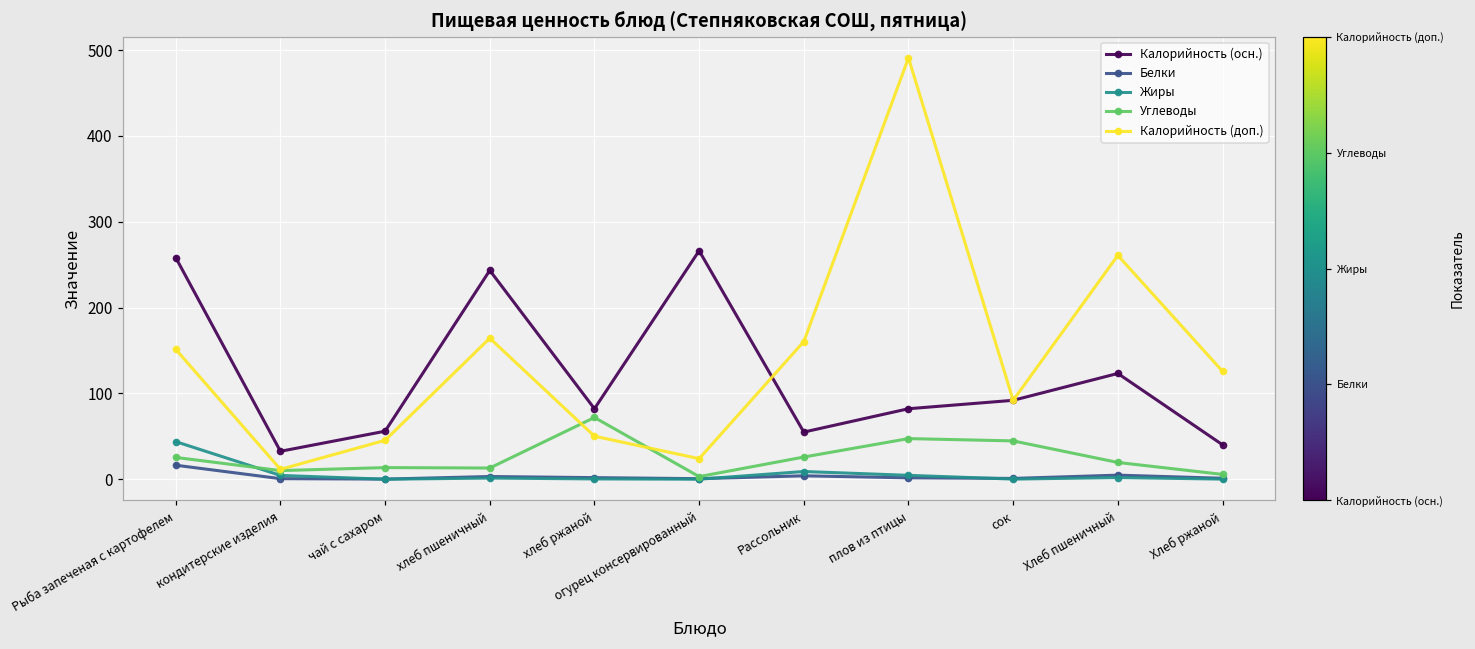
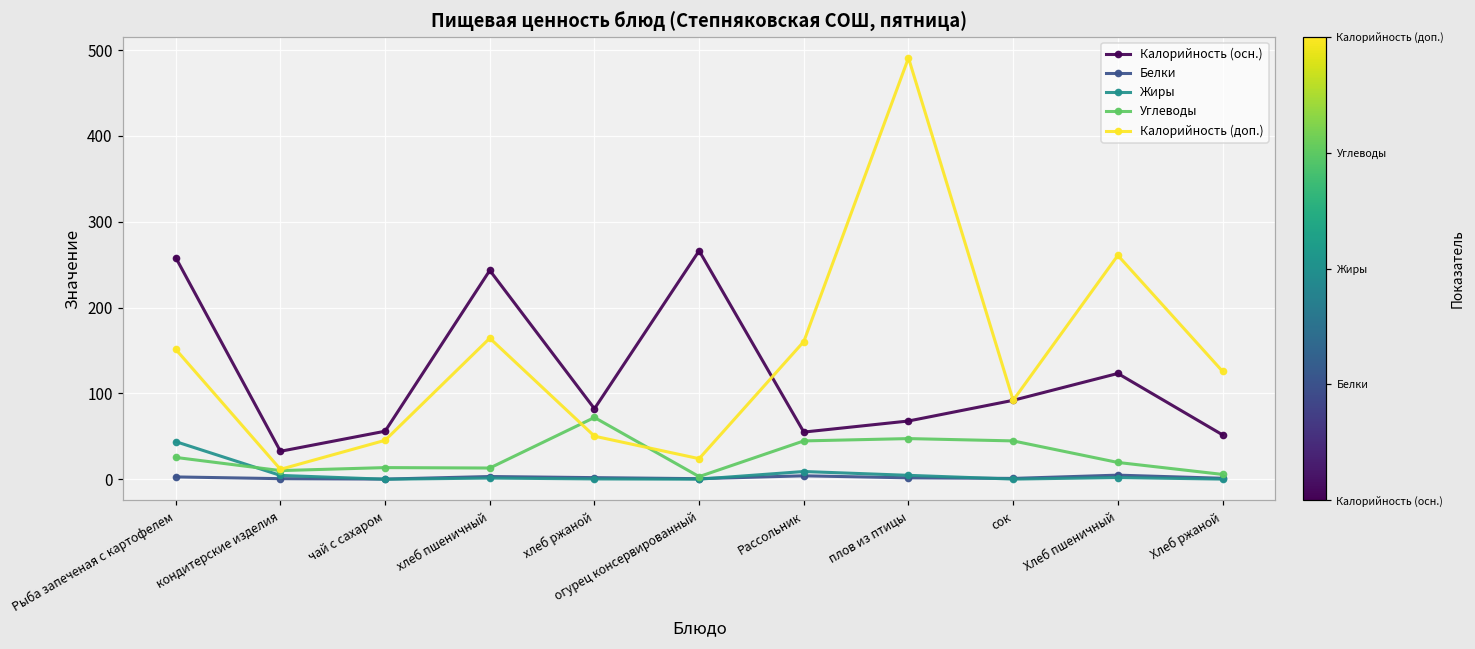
  {
    "Калорийность (осн.)": {
      "Рыба запеченая с картофелем": 260,
      "кондитерские изделия": 30,
      "чай с сахаром": 60,
      "хлеб пшеничный": 240,
      "хлеб ржаной": 80,
      "огурец консервированный": 270,
      "Рассольник": 60,
-     "плов из птицы": 80,
+     "плов из птицы": 70,
      "Хлеб пшеничный": 120,
-     "Хлеб ржаной": 40
+     "Хлеб ржаной": 50
    },
    "Белки": {
-     "Рыба запеченая с картофелем": 20,
+     "Рыба запеченая с картофелем": 0,
      "кондитерские изделия": 0,
      "Рассольник": 0
    },
    "Жиры": {
      "Рыба запеченая с картофелем": 40,
      "кондитерские изделия": 0,
      "Рассольник": 10
    },
    "Углеводы": {
      "Рыба запеченая с картофелем": 30,
      "чай с сахаром": 10,
      "хлеб пшеничный": 10,
      "хлеб ржаной": 70,
-     "Рассольник": 30,
+     "Рассольник": 40,
      "плов из птицы": 50,
      "сок": 40,
      "Хлеб пшеничный": 20,
      "Хлеб ржаной": 10
    },
    "Калорийность (доп.)": {
      "Рыба запеченая с картофелем": 150,
      "чай с сахаром": 50,
      "хлеб пшеничный": 160,
      "хлеб ржаной": 50,
      "огурец консервированный": 20,
      "Рассольник": 160,
      "плов из птицы": 490,
      "Хлеб пшеничный": 260,
      "Хлеб ржаной": 130
    }
  }
